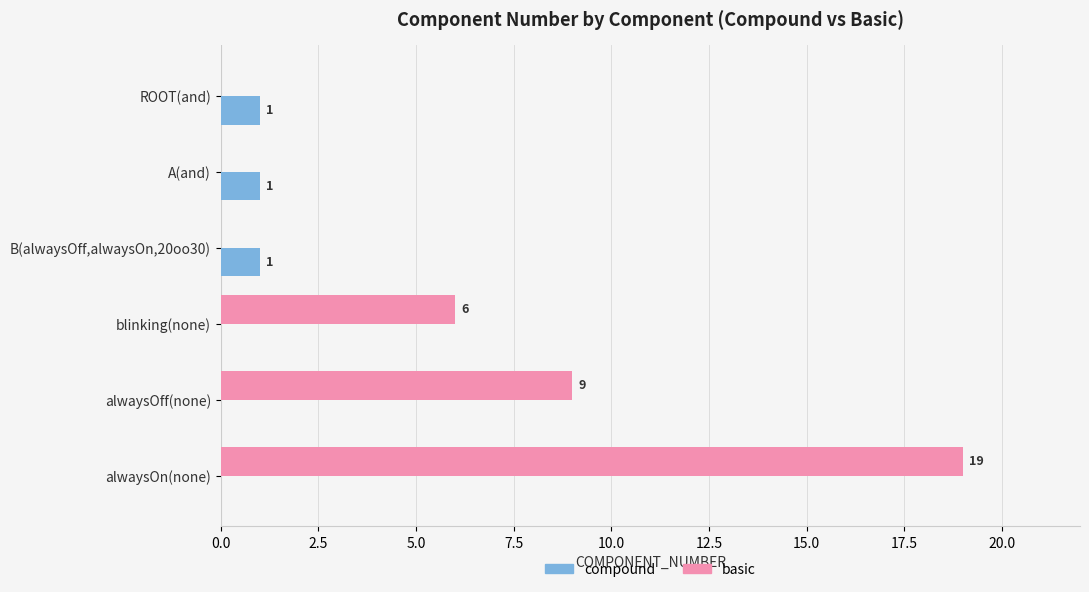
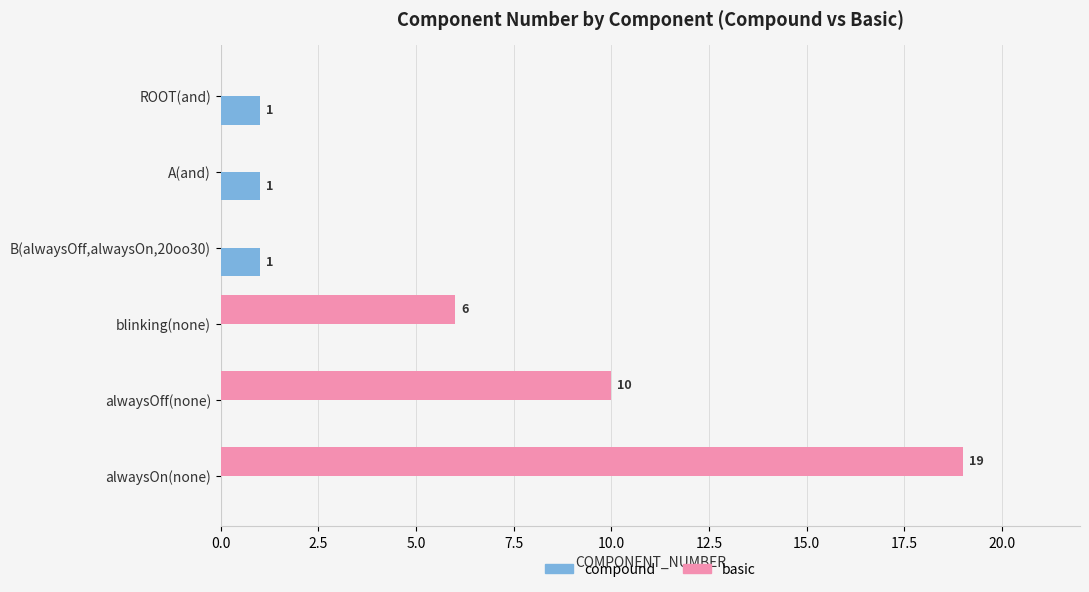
  {
    "compound": {
      "ROOT(and)": 1,
      "A(and)": 1,
      "B(alwaysOff,alwaysOn,20oo30)": 1
    },
    "basic": {
      "blinking(none)": 6,
-     "alwaysOff(none)": 9,
+     "alwaysOff(none)": 10,
      "alwaysOn(none)": 19
    }
  }
